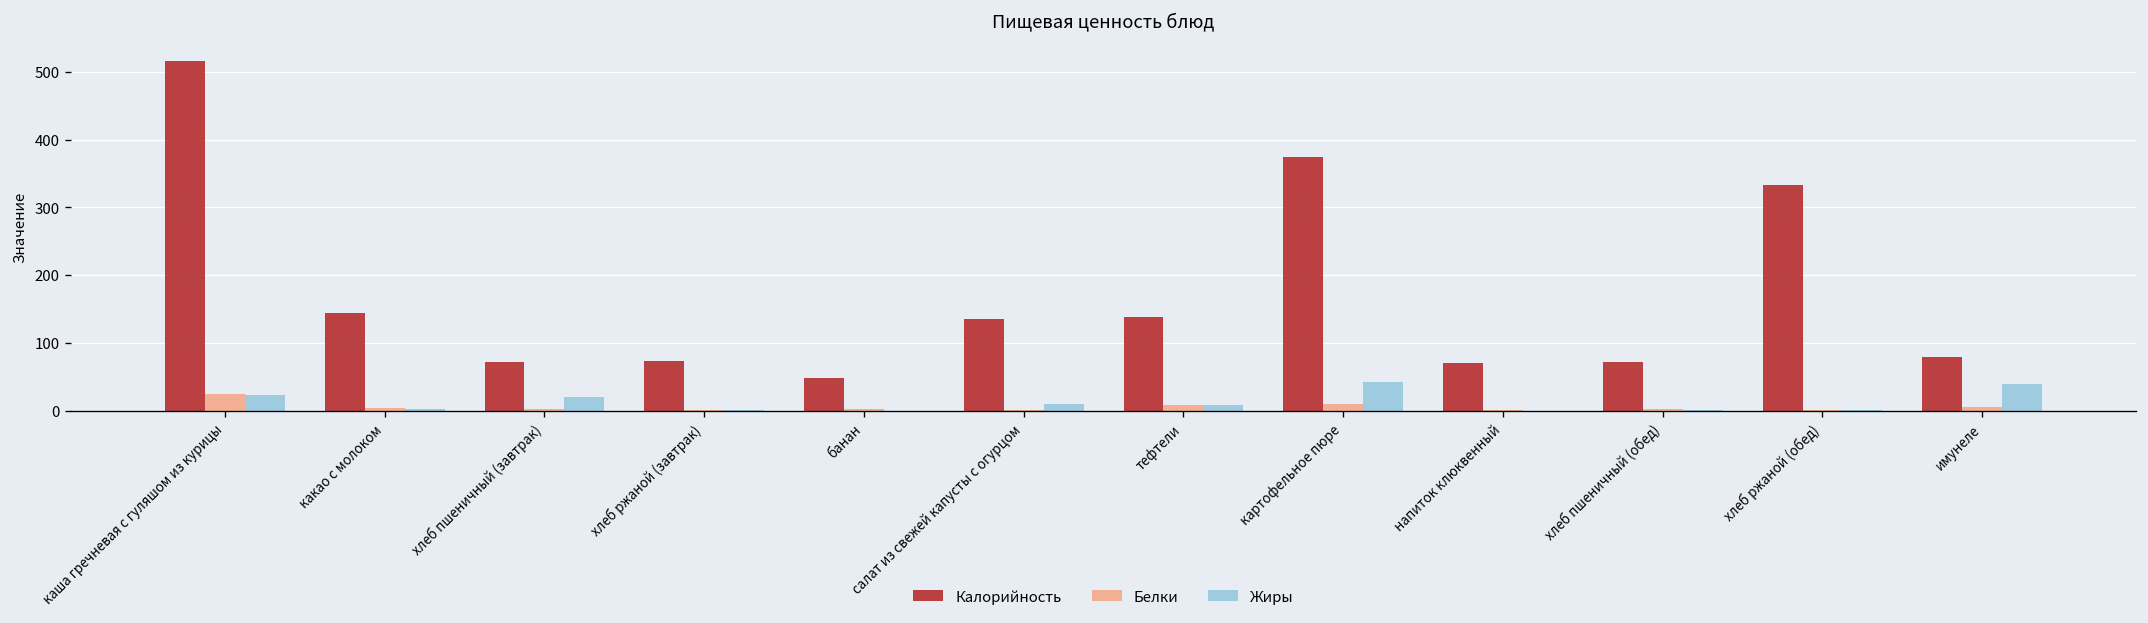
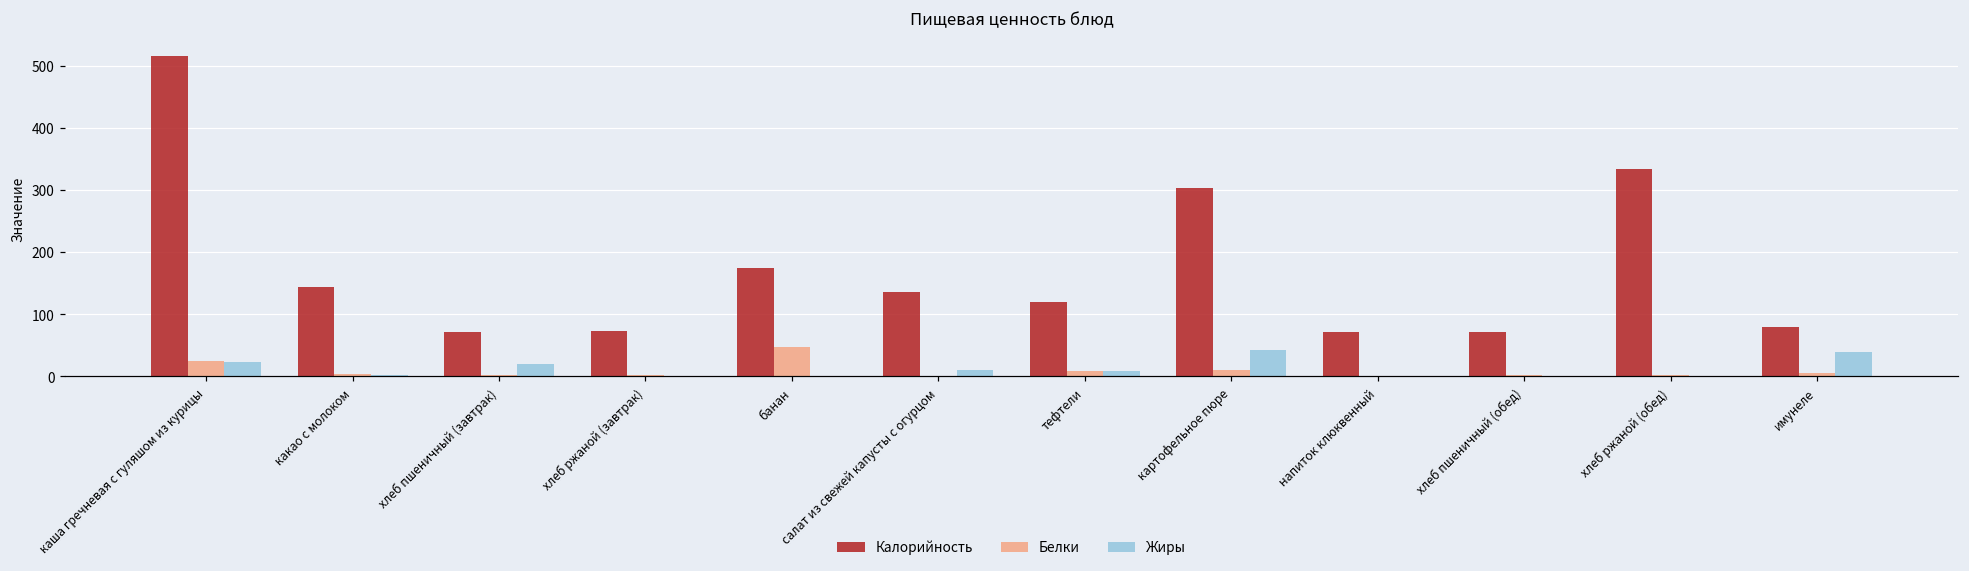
  {
    "Калорийность": {
      "каша гречневая с гуляшом из курицы": 520,
      "какао с молоком": 140,
      "хлеб пшеничный (завтрак)": 70,
      "хлеб ржаной (завтрак)": 70,
-     "банан": 50,
+     "банан": 180,
      "салат из свежей капусты с огурцом": 140,
-     "тефтели": 140,
-     "картофельное пюре": 370,
+     "тефтели": 120,
+     "картофельное пюре": 300,
      "напиток клюквенный": 70,
      "хлеб пшеничный (обед)": 70,
      "хлеб ржаной (обед)": 330,
      "имунеле": 80
    },
    "Белки": {
      "каша гречневая с гуляшом из курицы": 20,
-     "банан": 0,
+     "банан": 50,
      "тефтели": 10,
      "картофельное пюре": 10,
      "имунеле": 10
    },
    "Жиры": {
      "каша гречневая с гуляшом из курицы": 20,
      "хлеб пшеничный (завтрак)": 20,
      "банан": 0,
      "салат из свежей капусты с огурцом": 10,
      "тефтели": 10,
      "картофельное пюре": 40,
      "имунеле": 40
    }
  }
